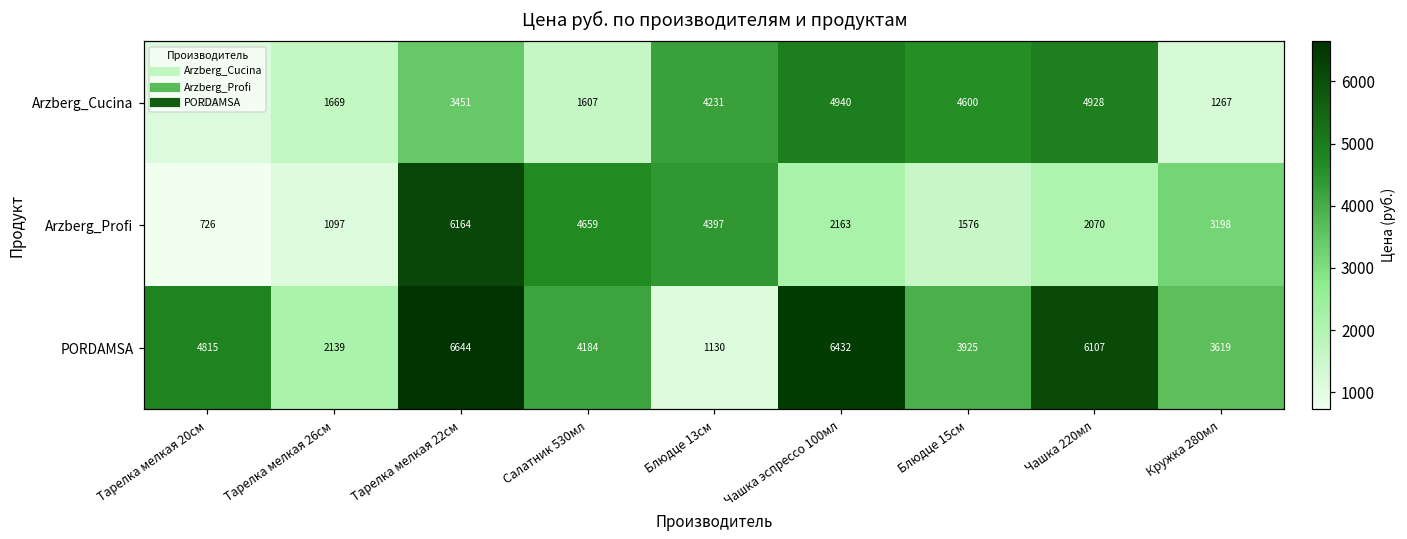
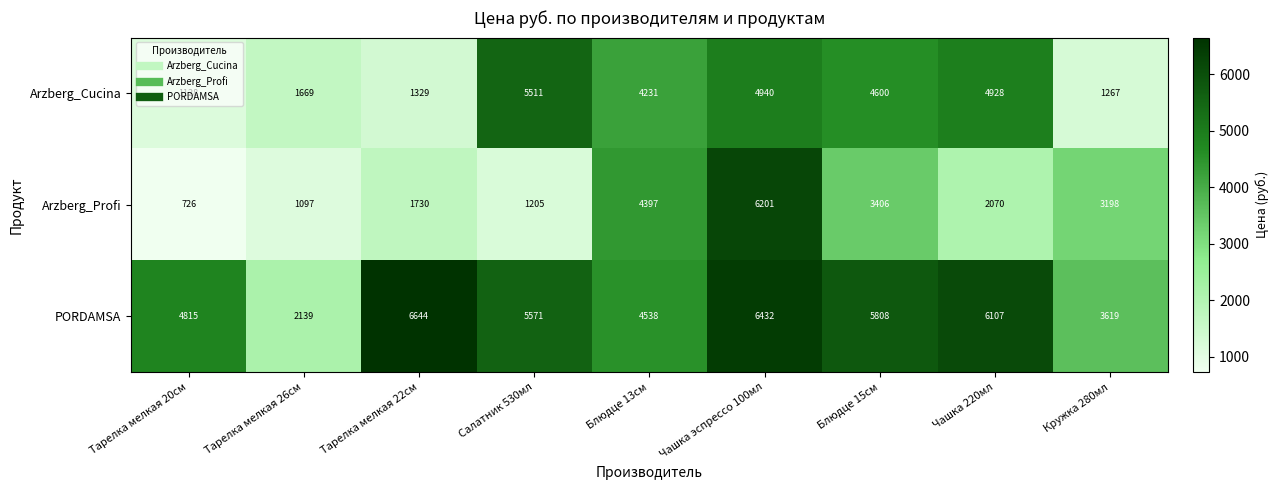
  {
    "Arzberg_Cucina": {
      "Тарелка мелкая 26см": 1669,
-     "Тарелка мелкая 22см": 3451,
-     "Салатник 530мл": 1607,
+     "Тарелка мелкая 22см": 1329,
+     "Салатник 530мл": 5511,
      "Блюдце 13см": 4231,
      "Чашка эспрессо 100мл": 4940,
      "Блюдце 15см": 4600,
      "Чашка 220мл": 4928,
      "Кружка 280мл": 1267
    },
    "Arzberg_Profi": {
      "Тарелка мелкая 20см": 726,
      "Тарелка мелкая 26см": 1097,
-     "Тарелка мелкая 22см": 6164,
-     "Салатник 530мл": 4659,
+     "Тарелка мелкая 22см": 1730,
+     "Салатник 530мл": 1205,
      "Блюдце 13см": 4397,
-     "Чашка эспрессо 100мл": 2163,
-     "Блюдце 15см": 1576,
+     "Чашка эспрессо 100мл": 6201,
+     "Блюдце 15см": 3406,
      "Чашка 220мл": 2070,
      "Кружка 280мл": 3198
    },
    "PORDAMSA": {
      "Тарелка мелкая 20см": 4815,
      "Тарелка мелкая 26см": 2139,
      "Тарелка мелкая 22см": 6644,
-     "Салатник 530мл": 4184,
-     "Блюдце 13см": 1130,
+     "Салатник 530мл": 5571,
+     "Блюдце 13см": 4538,
      "Чашка эспрессо 100мл": 6432,
-     "Блюдце 15см": 3925,
+     "Блюдце 15см": 5808,
      "Чашка 220мл": 6107,
      "Кружка 280мл": 3619
    }
  }
